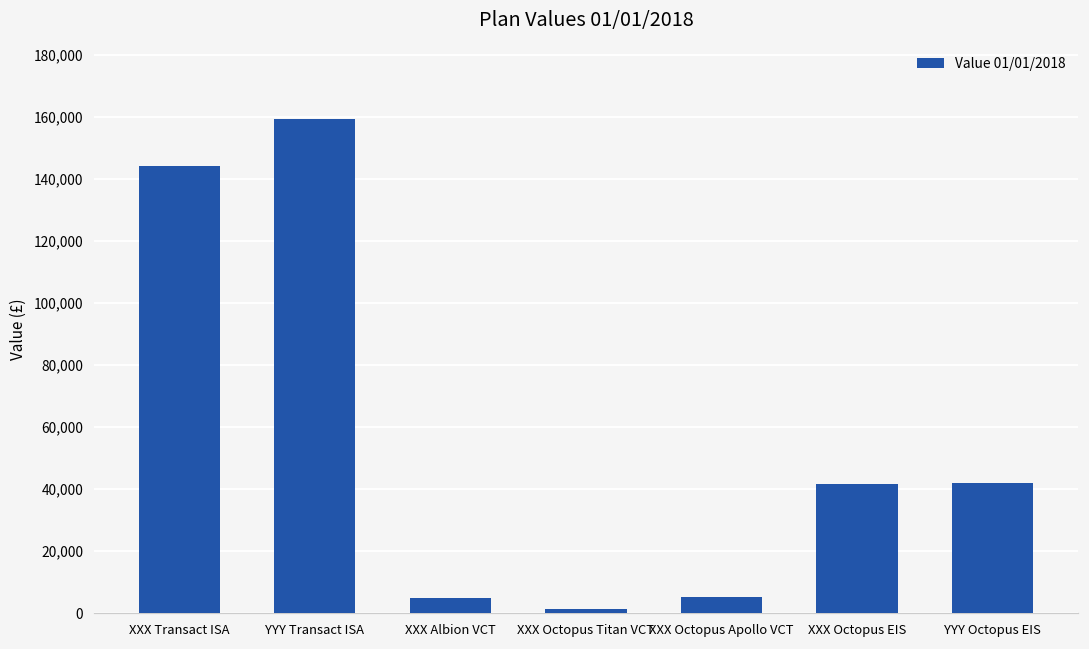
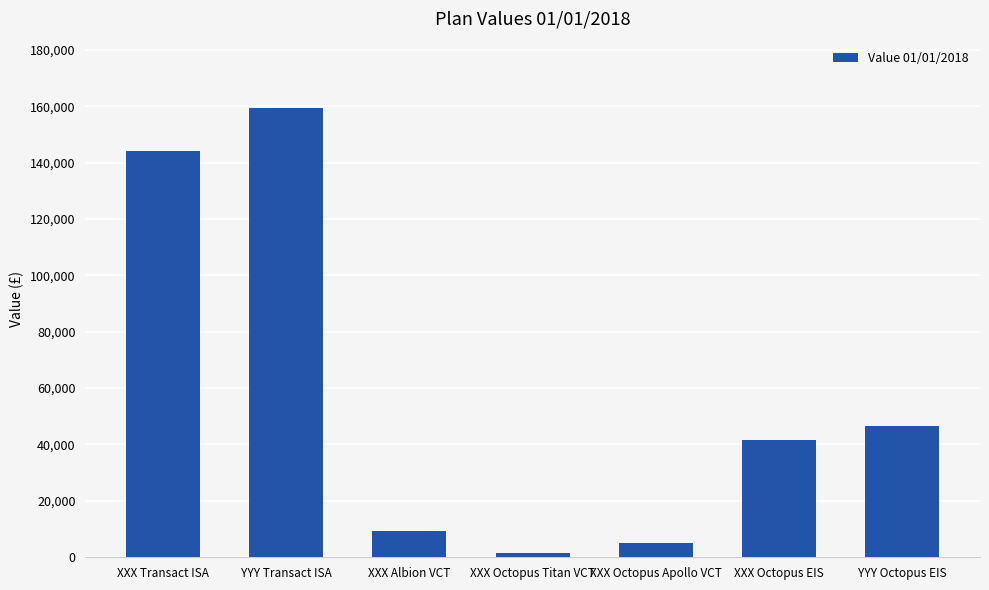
  {
    "XXX Transact ISA": "144,000",
    "YYY Transact ISA": "159,000",
-   "XXX Albion VCT": "5,000",
+   "XXX Albion VCT": "9,000",
    "XXX Octopus Titan VCT": "1,000",
    "XXX Octopus Apollo VCT": "5,000",
    "XXX Octopus EIS": "42,000",
-   "YYY Octopus EIS": "42,000"
+   "YYY Octopus EIS": "47,000"
  }
